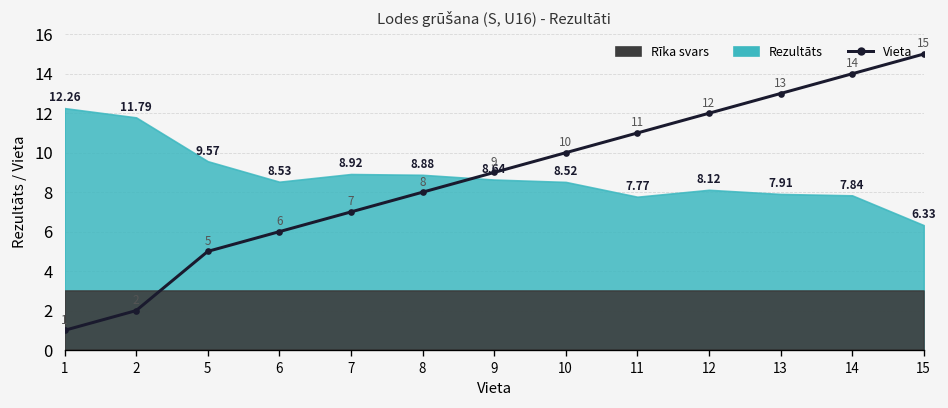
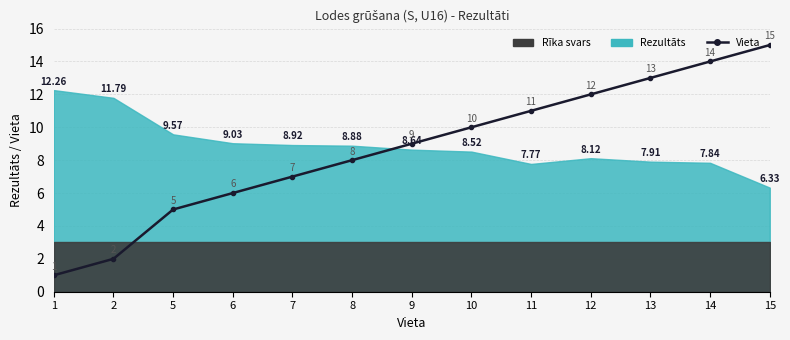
  {
    "Rezultāts": {
-     "6": 8.53
+     "6": 9.03
    }
  }
